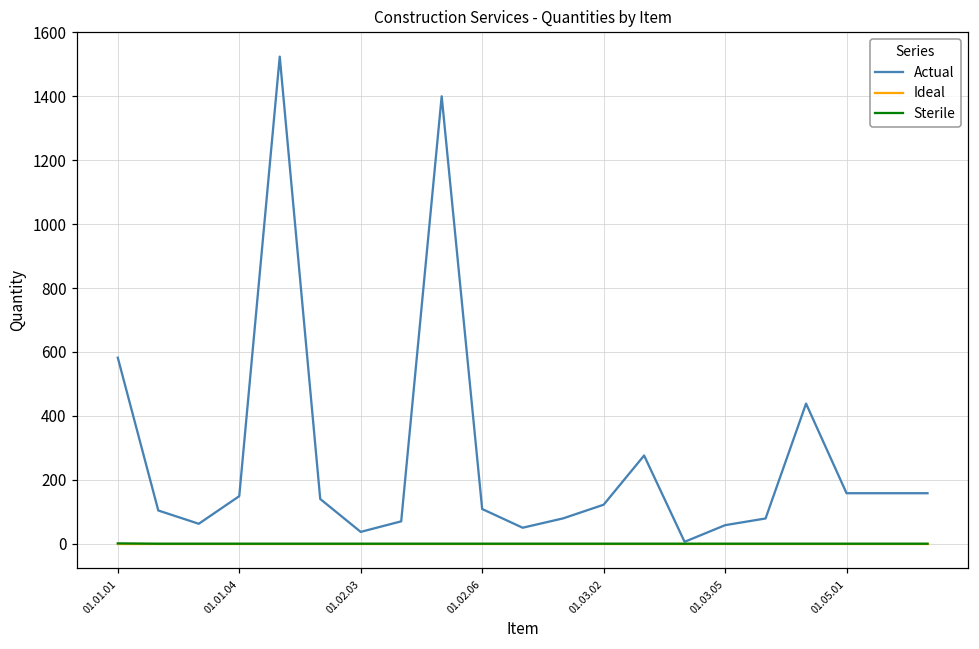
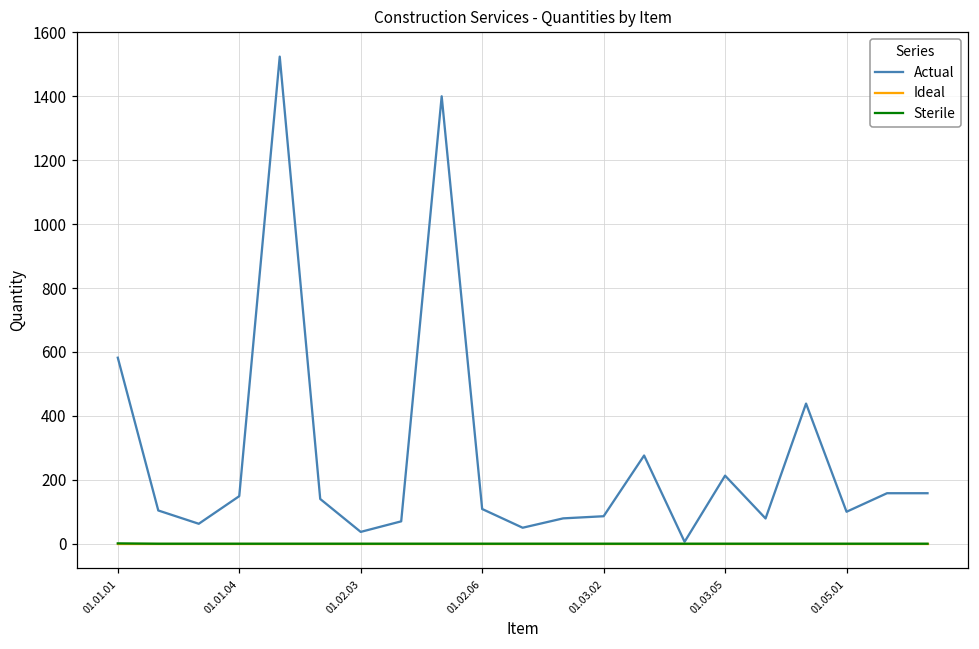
  {
    "Actual": {
      "01.01.01": 580,
      "01.01.04": 150,
      "01.02.03": 40,
      "01.02.06": 110,
-     "01.03.02": 120,
-     "01.03.05": 60,
-     "01.05.01": 160
+     "01.03.02": 90,
+     "01.03.05": 210,
+     "01.05.01": 100
    },
    "Sterile": {
      "01.01.01": 0,
      "01.01.04": 0,
      "01.02.03": 0,
      "01.02.06": 0,
      "01.03.02": 0,
      "01.03.05": 0,
      "01.05.01": 0
    }
  }
